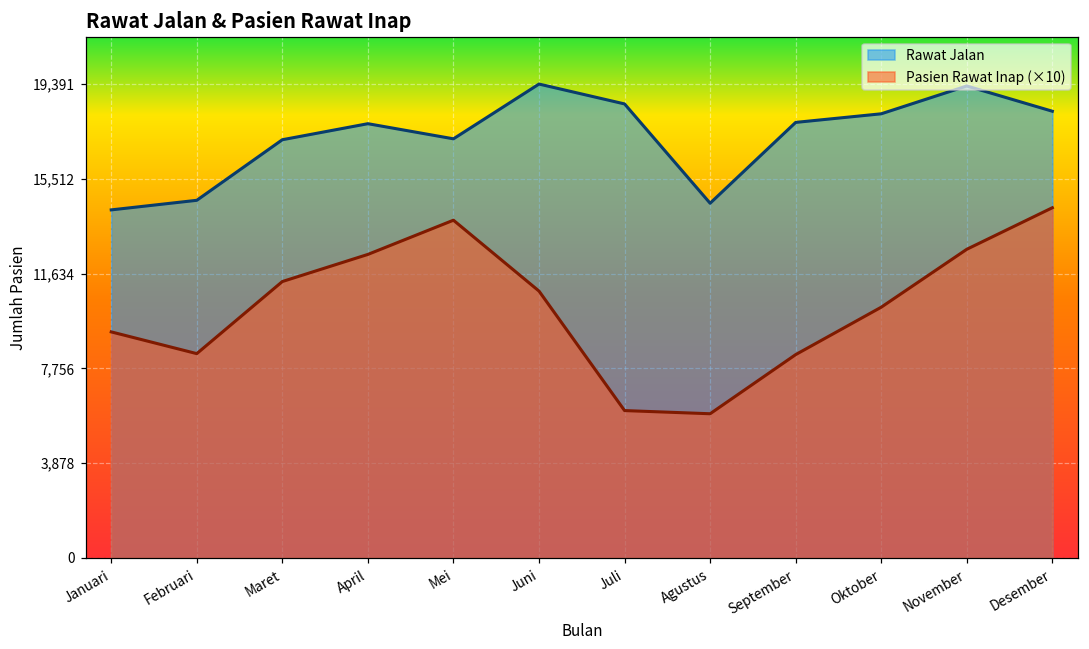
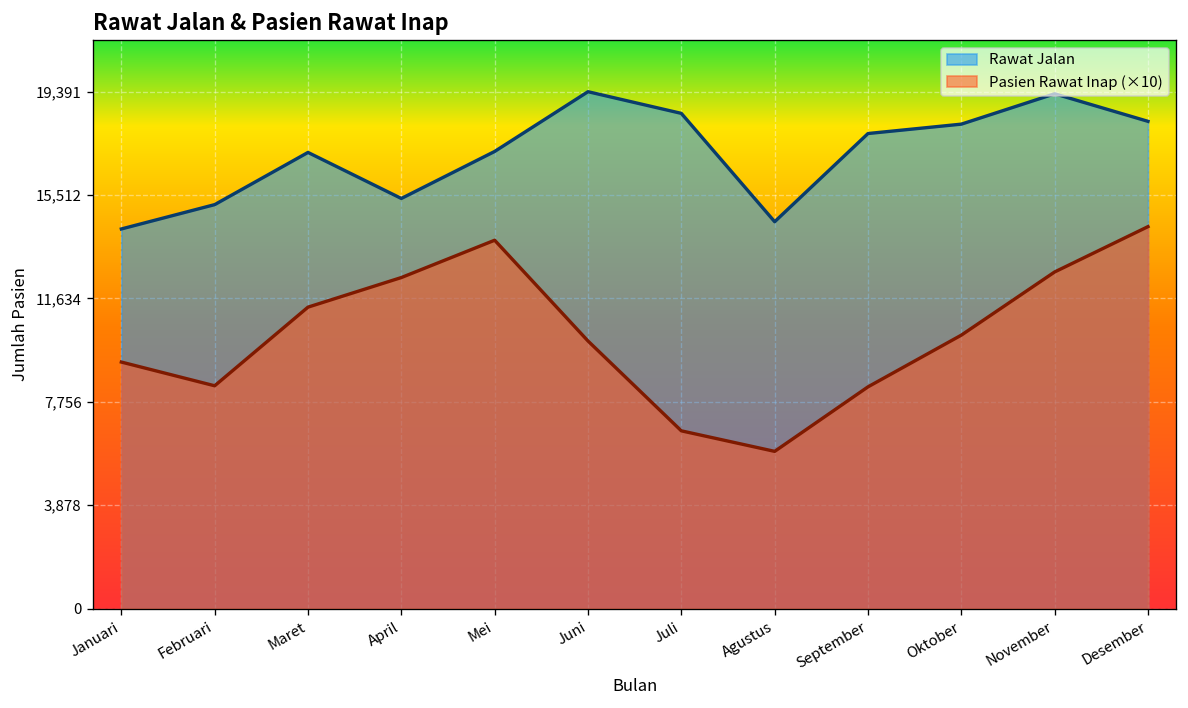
  {
    "Rawat Jalan": {
      "Januari": "14,200",
-     "Februari": "14,600",
+     "Februari": "15,200",
      "Maret": "17,100",
-     "April": "17,800",
+     "April": "15,400",
      "Mei": "17,200",
      "Juni": "19,400",
      "Juli": "18,600",
      "Agustus": "14,500",
      "September": "17,800",
      "Oktober": "18,200",
      "Desember": "18,300"
    },
    "Pasien Rawat Inap (×10)": {
      "Januari": "9,300",
      "Februari": "8,400",
      "Maret": "11,300",
      "April": "12,400",
      "Mei": "13,800",
-     "Juni": "10,900",
-     "Juli": "6,000",
+     "Juni": "10,000",
+     "Juli": "6,700",
      "Agustus": "5,900",
      "September": "8,300",
      "Oktober": "10,300",
      "November": "12,600",
      "Desember": "14,300"
    }
  }
